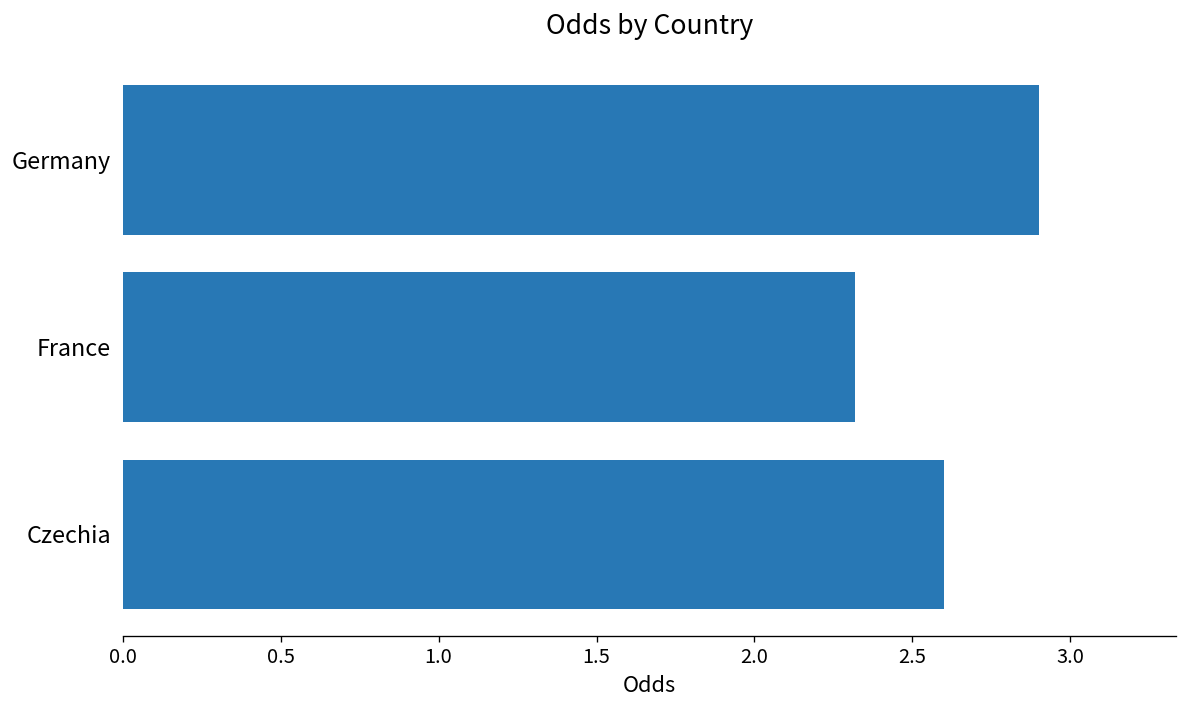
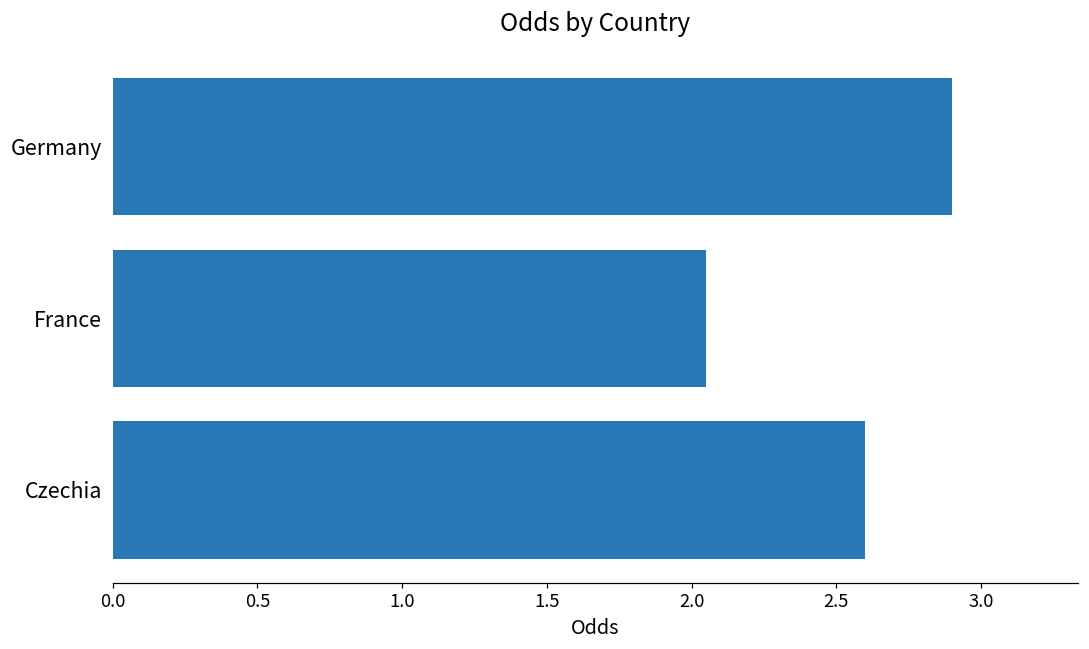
  {
    "Germany": 2.90,
-   "France": 2.32,
+   "France": 2.05,
    "Czechia": 2.60
  }
